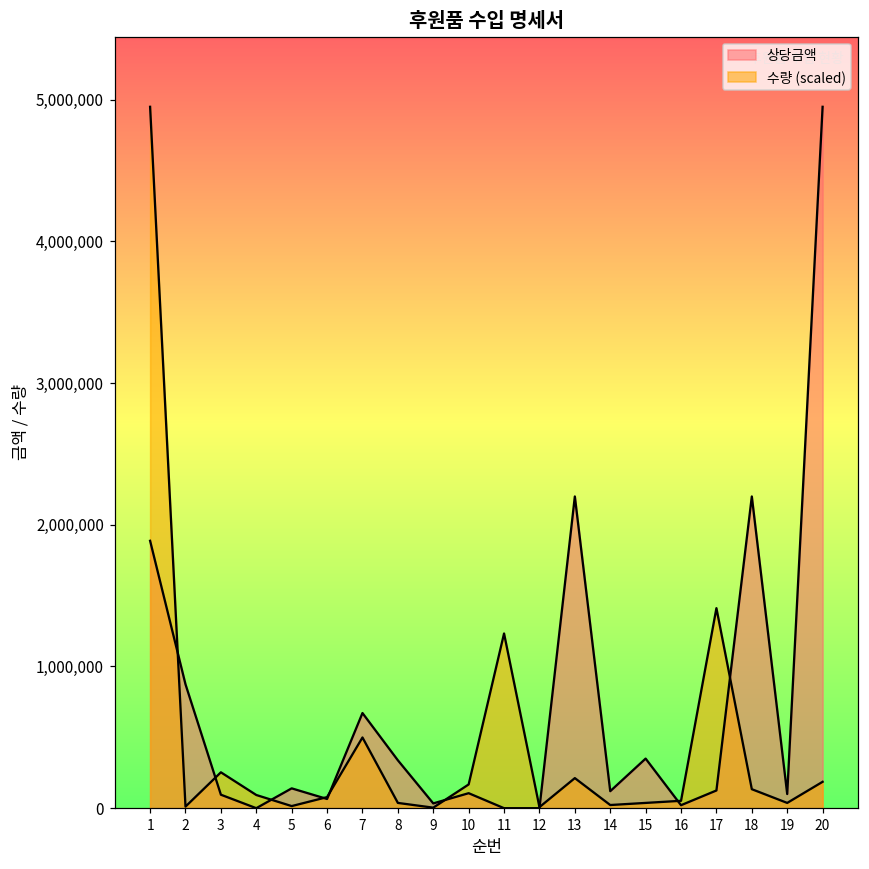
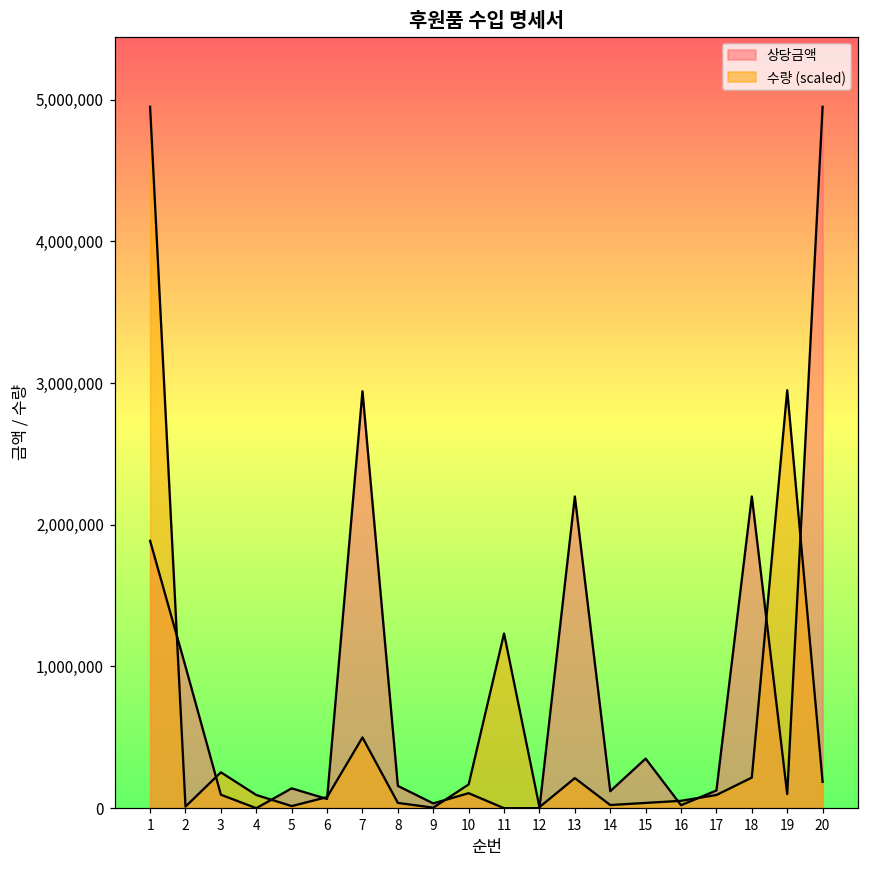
  {
    "상당금액": {
      "1": "1,890,000",
-     "2": "870,000",
+     "2": "1,000,000",
      "3": "100,000",
      "4": "0",
      "5": "140,000",
-     "7": "670,000",
-     "8": "340,000",
+     "7": "2,940,000",
+     "8": "160,000",
      "9": "30,000",
      "10": "110,000",
      "11": "0",
      "13": "2,200,000",
      "14": "120,000",
      "15": "350,000",
      "16": "20,000",
      "17": "130,000",
      "18": "2,200,000",
      "19": "100,000",
      "20": "4,950,000"
    },
    "수량 (scaled)": {
      "1": "4,950,000",
      "2": "10,000",
      "3": "250,000",
      "4": "90,000",
      "5": "10,000",
      "7": "500,000",
      "8": "40,000",
      "9": "0",
      "10": "170,000",
      "11": "1,230,000",
      "13": "210,000",
      "14": "20,000",
      "15": "40,000",
      "16": "50,000",
-     "17": "1,410,000",
-     "18": "130,000",
-     "19": "40,000",
+     "17": "90,000",
+     "18": "220,000",
+     "19": "2,950,000",
      "20": "190,000"
    }
  }
